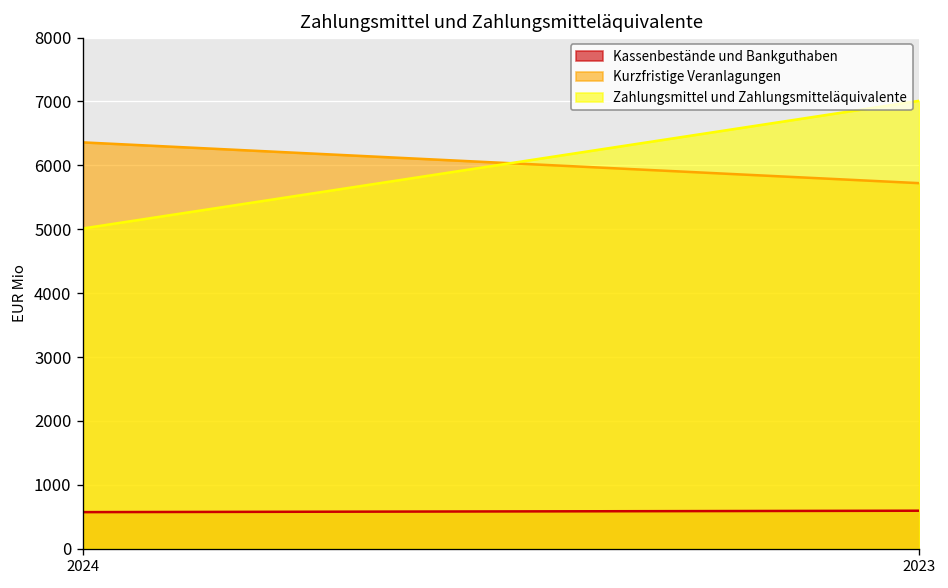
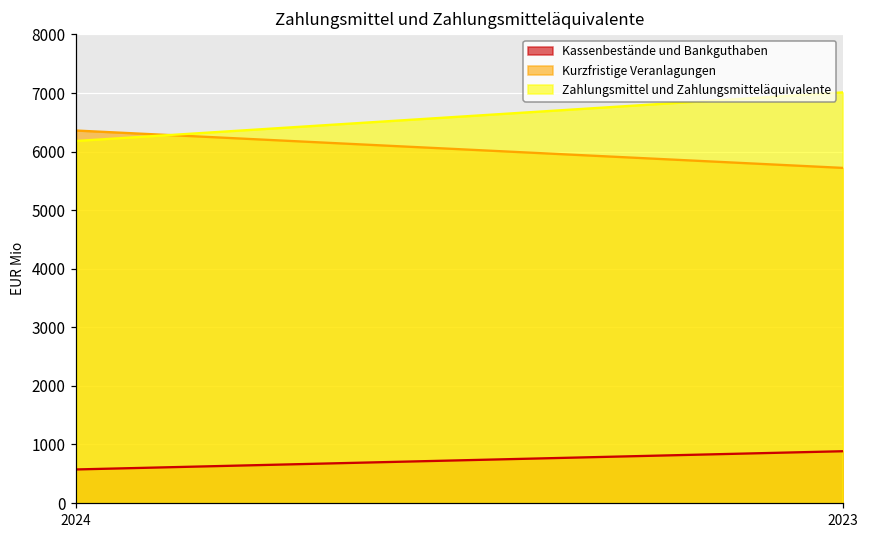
  {
    "Kassenbestände und Bankguthaben": {
      "2024": 600,
-     "2023": 600
+     "2023": 900
    },
    "Kurzfristige Veranlagungen": {
      "2024": 6400,
      "2023": 5700
    },
    "Zahlungsmittel und Zahlungsmitteläquivalente": {
-     "2024": 5000,
+     "2024": 6200,
      "2023": 7000
    }
  }
